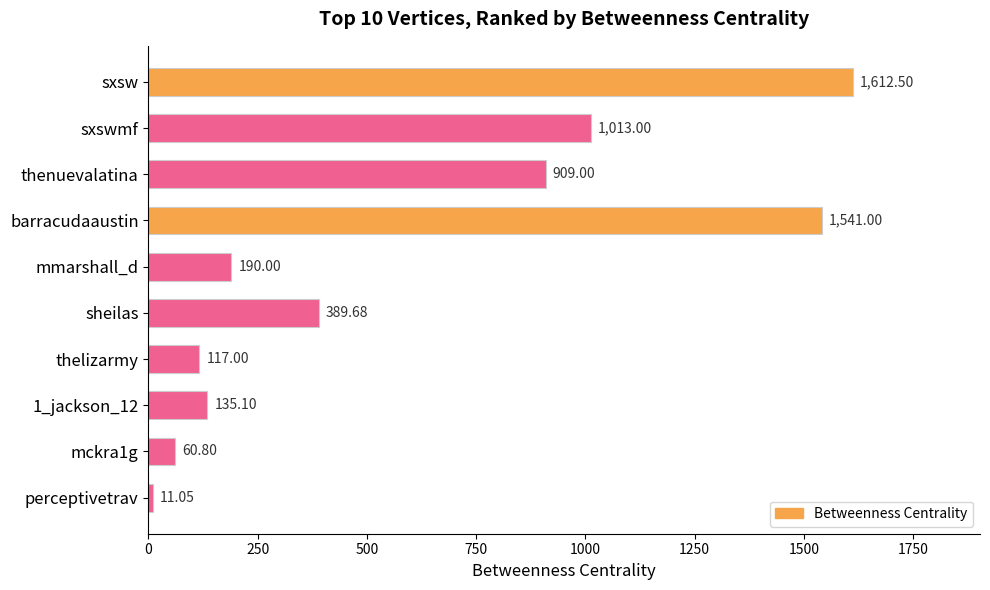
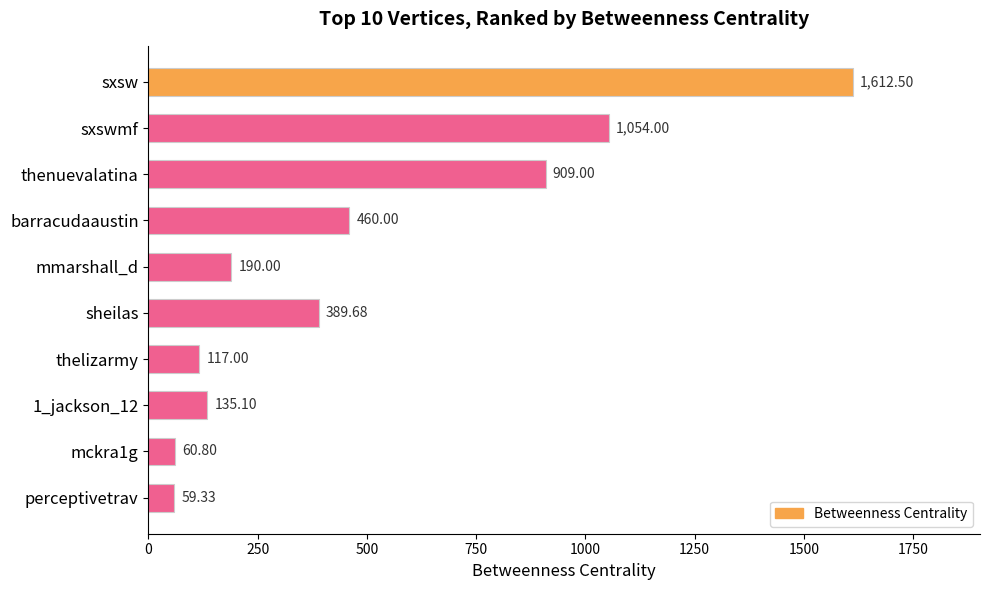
  {
    "sxsw": "1,612.50",
-   "sxswmf": "1,013.00",
+   "sxswmf": "1,054.00",
    "thenuevalatina": "909.00",
-   "barracudaaustin": "1,541.00",
+   "barracudaaustin": "460.00",
    "mmarshall_d": "190.00",
    "sheilas": "389.68",
    "thelizarmy": "117.00",
    "1_jackson_12": "135.10",
    "mckra1g": "60.80",
-   "perceptivetrav": "11.05"
+   "perceptivetrav": "59.33"
  }
